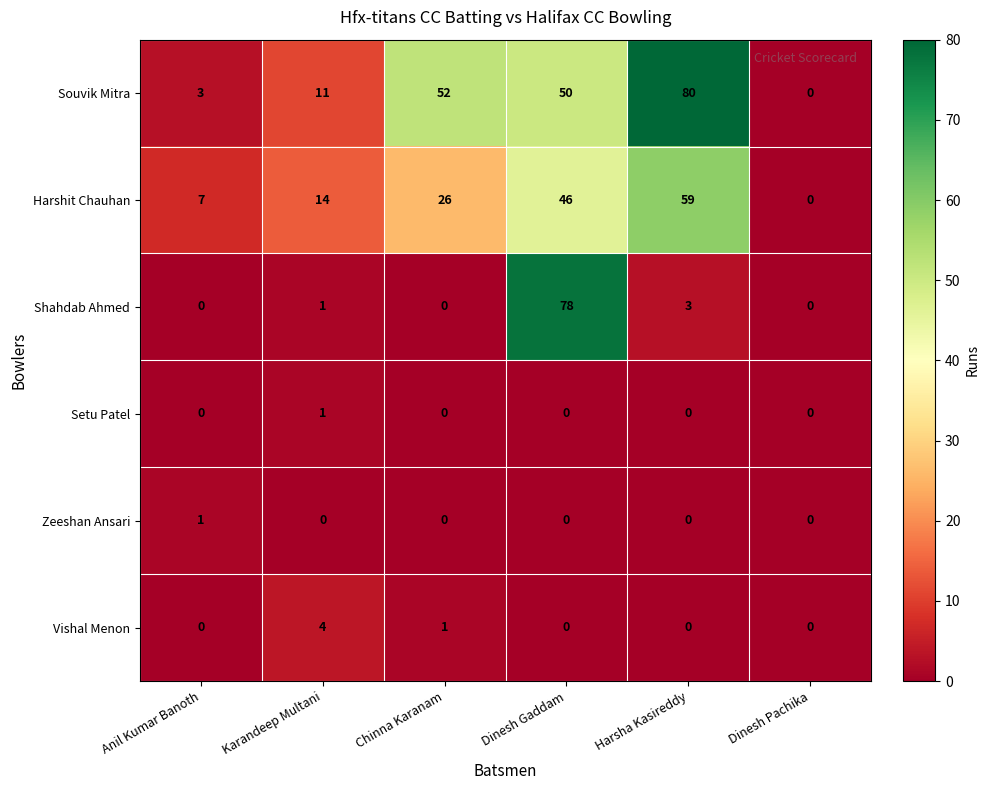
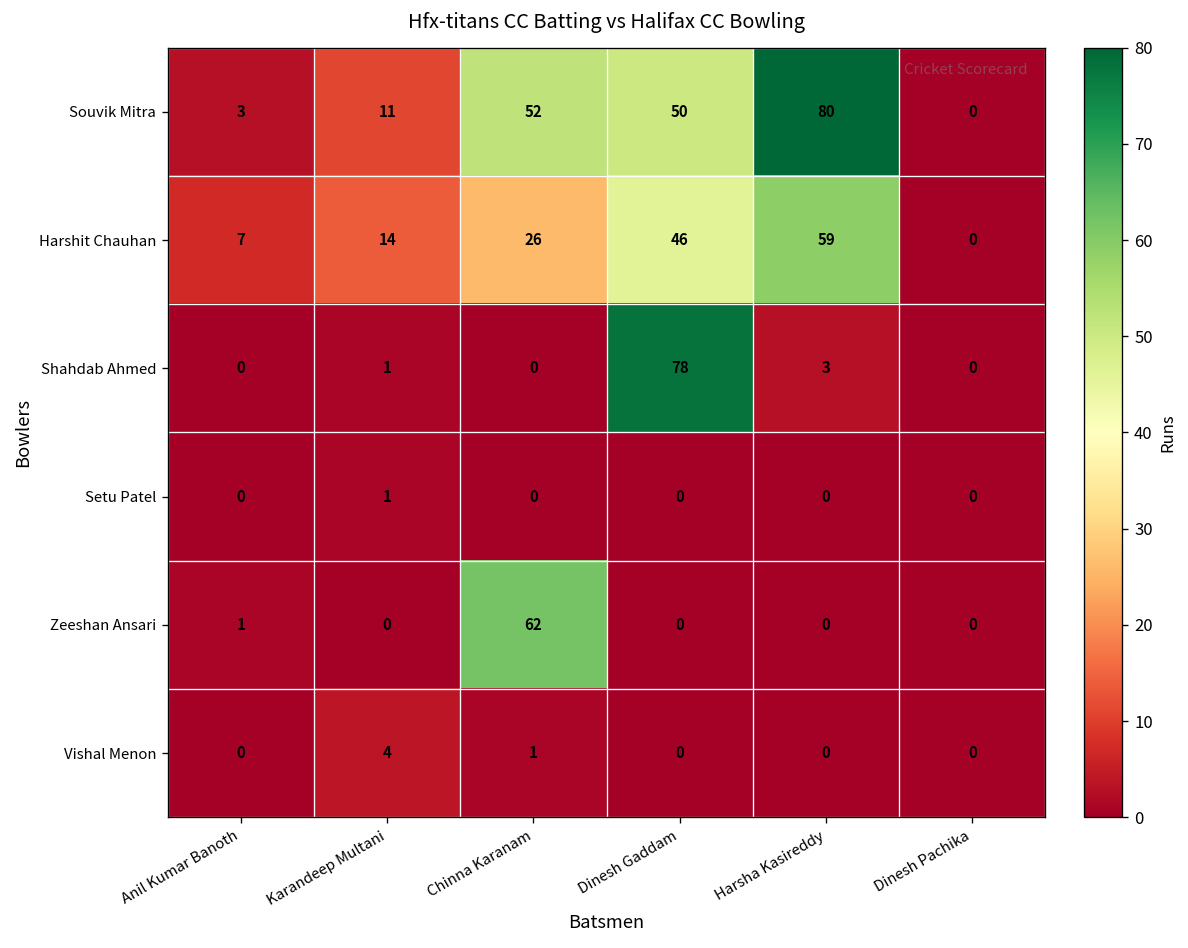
  {
    "Souvik Mitra": {
      "Anil Kumar Banoth": 3,
      "Karandeep Multani": 11,
      "Chinna Karanam": 52,
      "Dinesh Gaddam": 50,
      "Harsha Kasireddy": 80
    },
    "Harshit Chauhan": {
      "Anil Kumar Banoth": 7,
      "Karandeep Multani": 14,
      "Chinna Karanam": 26,
      "Dinesh Gaddam": 46,
      "Harsha Kasireddy": 59,
      "Dinesh Pachika": 0
    },
    "Shahdab Ahmed": {
      "Anil Kumar Banoth": 0,
      "Karandeep Multani": 1,
      "Chinna Karanam": 0,
      "Dinesh Gaddam": 78,
      "Harsha Kasireddy": 3,
      "Dinesh Pachika": 0
    },
    "Setu Patel": {
      "Anil Kumar Banoth": 0,
      "Karandeep Multani": 1,
      "Chinna Karanam": 0,
      "Dinesh Gaddam": 0,
      "Harsha Kasireddy": 0,
      "Dinesh Pachika": 0
    },
    "Zeeshan Ansari": {
      "Anil Kumar Banoth": 1,
      "Karandeep Multani": 0,
-     "Chinna Karanam": 0,
+     "Chinna Karanam": 62,
      "Dinesh Gaddam": 0,
      "Harsha Kasireddy": 0,
      "Dinesh Pachika": 0
    },
    "Vishal Menon": {
      "Anil Kumar Banoth": 0,
      "Karandeep Multani": 4,
      "Chinna Karanam": 1,
      "Dinesh Gaddam": 0,
      "Harsha Kasireddy": 0,
      "Dinesh Pachika": 0
    }
  }
